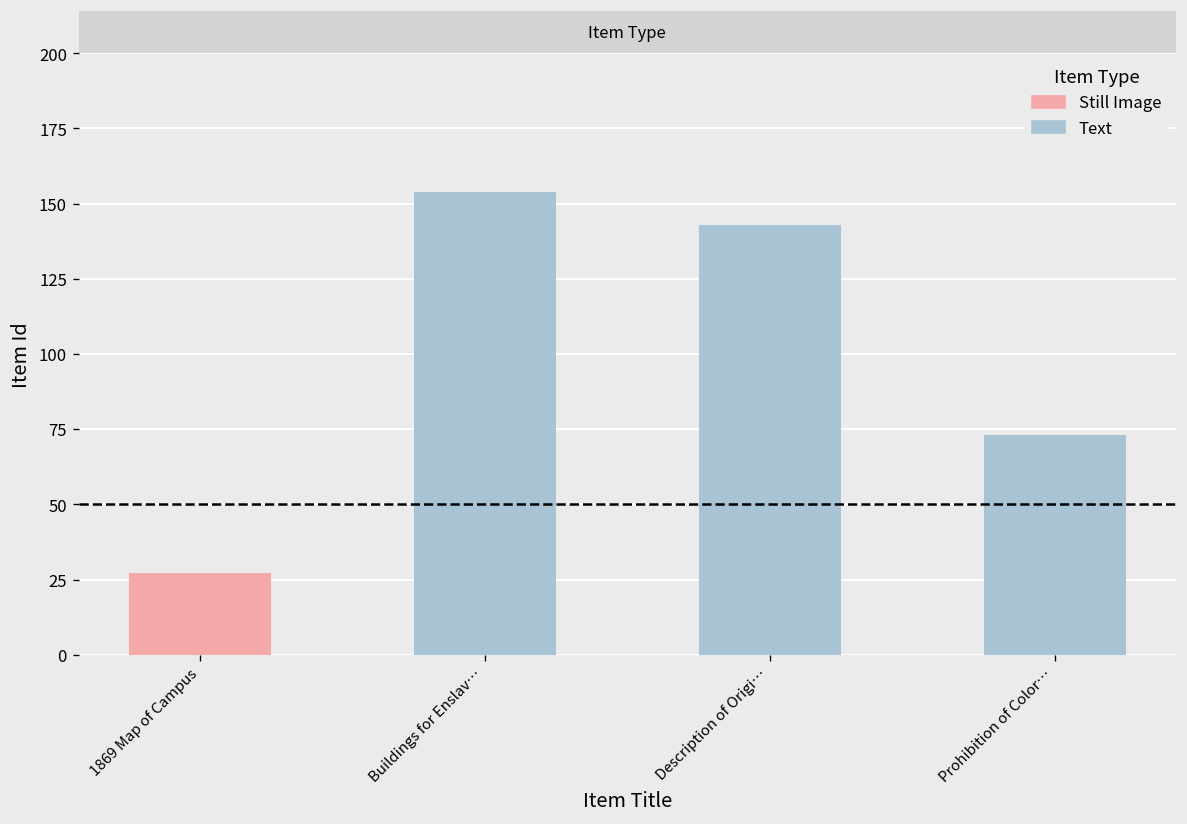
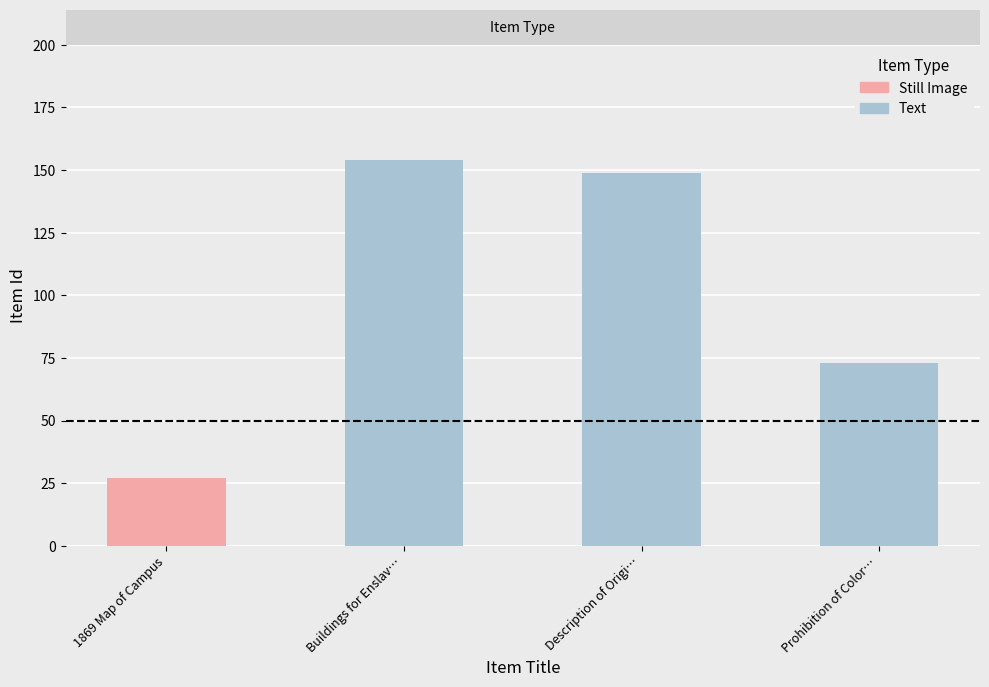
  {
    "1869 Map of Campus": 27,
    "Buildings for Enslav…": 154,
-   "Description of Origi…": 143,
+   "Description of Origi…": 149,
    "Prohibition of Color…": 73
  }
